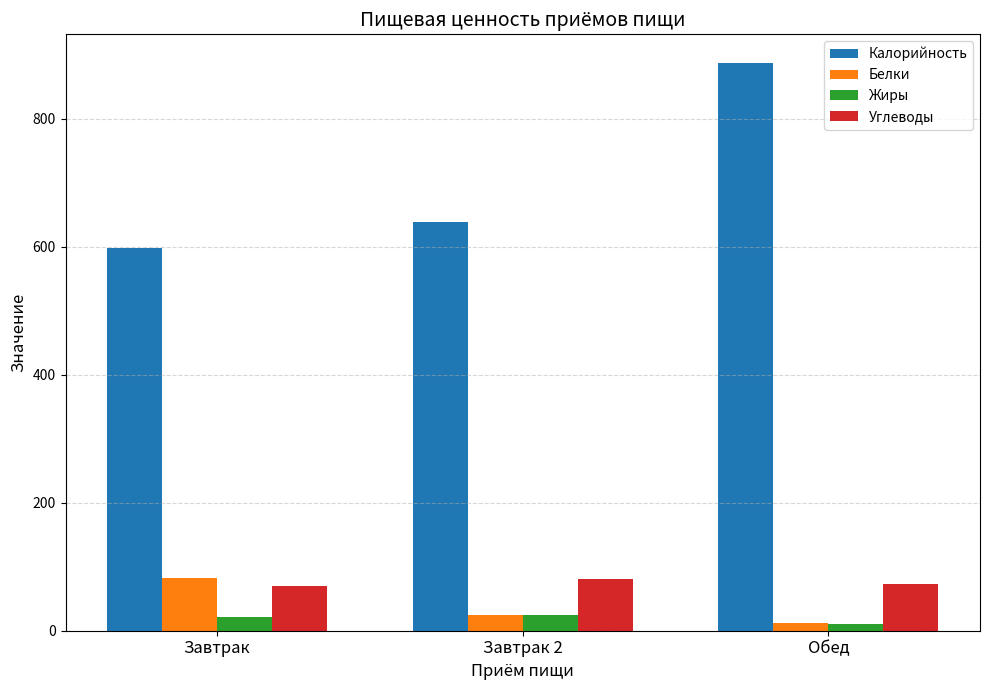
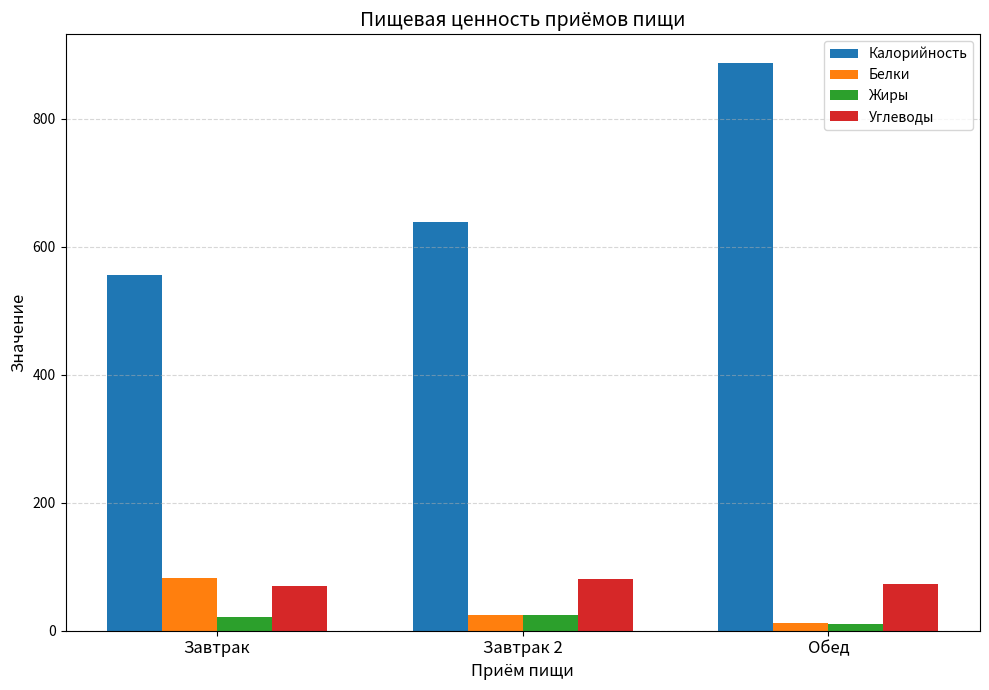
  {
    "Калорийность": {
-     "Завтрак": 600,
+     "Завтрак": 560,
      "Завтрак 2": 640,
      "Обед": 890
    },
    "Белки": {
      "Завтрак": 80,
      "Завтрак 2": 20,
      "Обед": 10
    },
    "Жиры": {
      "Завтрак": 20,
      "Завтрак 2": 20,
      "Обед": 10
    },
    "Углеводы": {
      "Завтрак": 70,
      "Завтрак 2": 80,
      "Обед": 70
    }
  }
